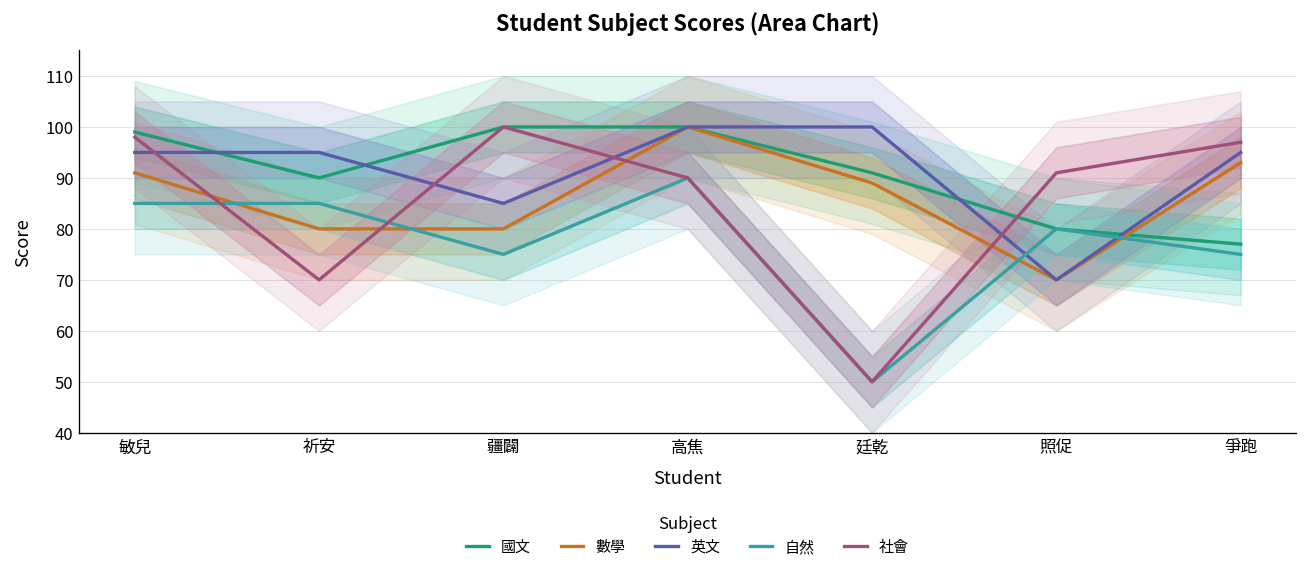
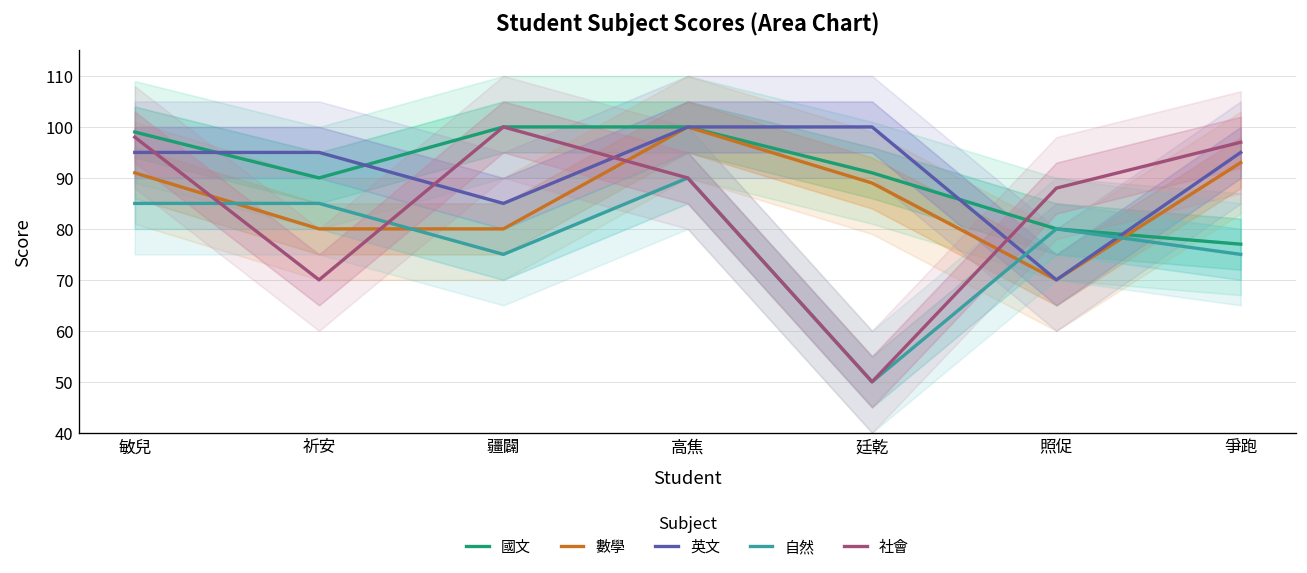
  {
    "社會": {
      "敏兒": 98,
      "祈安": 70,
-     "照促": 91,
+     "照促": 88,
      "爭跑": 97
    }
  }
